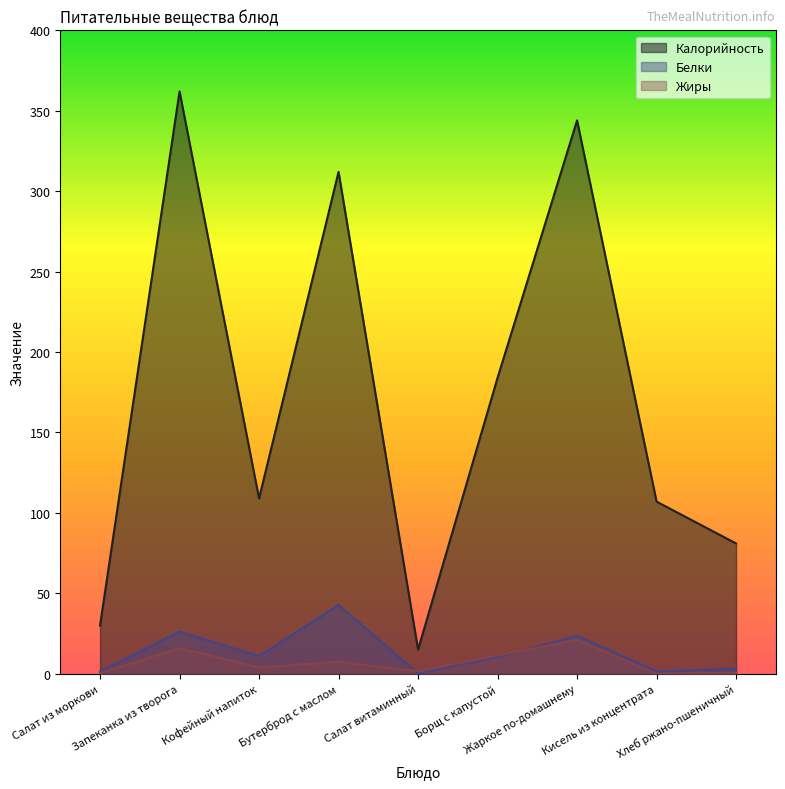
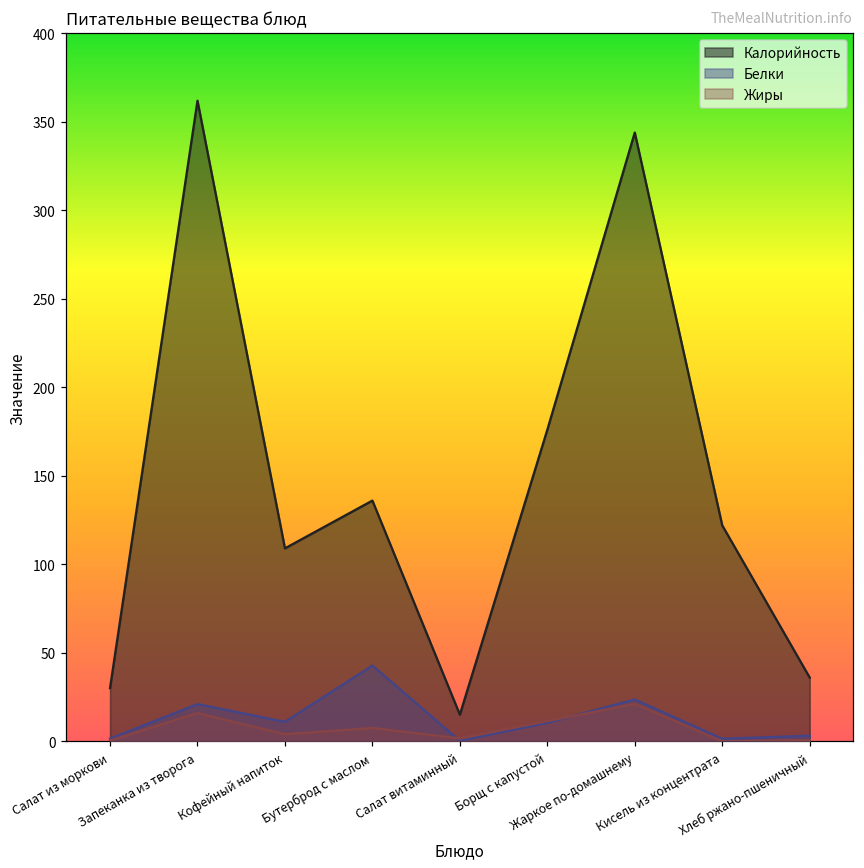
  {
    "Калорийность": {
      "Салат из моркови": 30,
      "Запеканка из творога": 362,
      "Кофейный напиток": 109,
-     "Бутерброд с маслом": 312,
+     "Бутерброд с маслом": 136,
      "Салат витаминный": 15,
-     "Борщ с капустой": 184,
+     "Борщ с капустой": 176,
      "Жаркое по-домашнему": 344,
-     "Кисель из концентрата": 107,
-     "Хлеб ржано-пшеничный": 81
+     "Кисель из концентрата": 122,
+     "Хлеб ржано-пшеничный": 36
    },
    "Белки": {
-     "Запеканка из творога": 26,
+     "Запеканка из творога": 21,
      "Кофейный напиток": 11,
      "Бутерброд с маслом": 43,
      "Жаркое по-домашнему": 24,
      "Хлеб ржано-пшеничный": 3
    },
    "Жиры": {
      "Запеканка из творога": 16,
      "Кофейный напиток": 4,
      "Бутерброд с маслом": 7,
      "Жаркое по-домашнему": 21,
      "Хлеб ржано-пшеничный": 1
    }
  }
